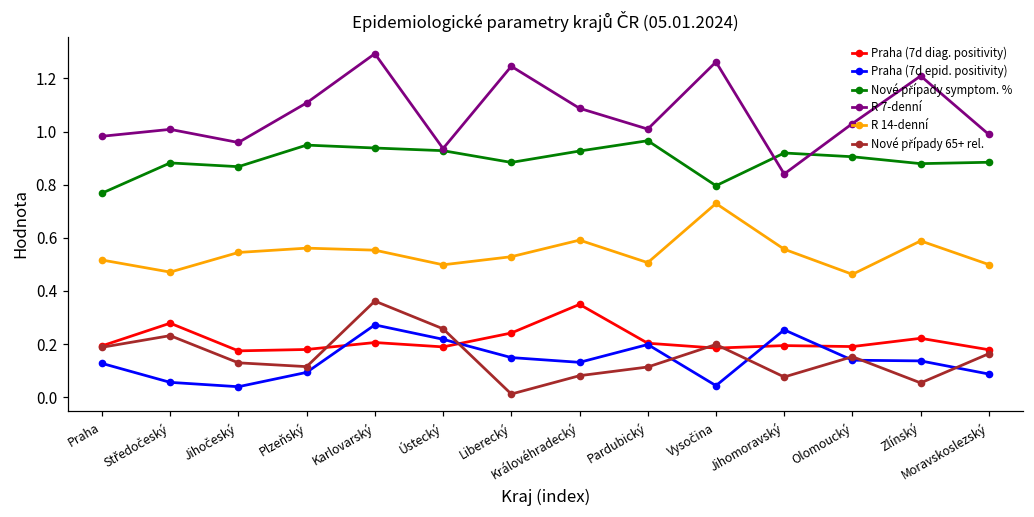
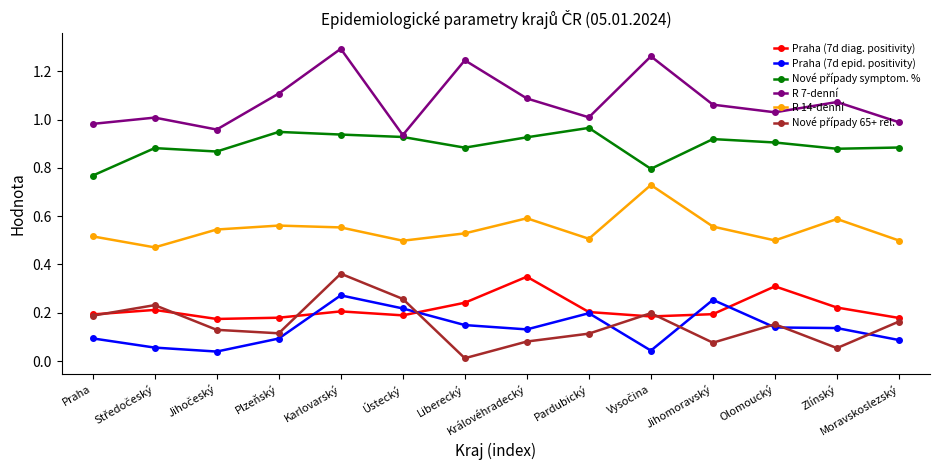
  {
    "Praha (7d diag. positivity)": {
-     "Středočeský": 0.28,
+     "Středočeský": 0.21,
      "Jihočeský": 0.17,
      "Plzeňský": 0.18,
      "Karlovarský": 0.21,
      "Ústecký": 0.19,
      "Liberecký": 0.24,
      "Královéhradecký": 0.35,
      "Vysočina": 0.18,
      "Jihomoravský": 0.19,
-     "Olomoucký": 0.19,
+     "Olomoucký": 0.31,
      "Zlínský": 0.22,
      "Moravskoslezský": 0.18
    },
    "Praha (7d epid. positivity)": {
-     "Praha": 0.13,
+     "Praha": 0.09,
      "Středočeský": 0.06,
      "Jihočeský": 0.04,
      "Plzeňský": 0.09,
      "Karlovarský": 0.27,
      "Ústecký": 0.22,
      "Liberecký": 0.15,
      "Královéhradecký": 0.13,
      "Vysočina": 0.04,
      "Jihomoravský": 0.25,
      "Olomoucký": 0.14,
      "Zlínský": 0.14,
      "Moravskoslezský": 0.09
    },
    "Nové případy symptom. %": {
      "Praha": 0.77,
      "Středočeský": 0.88,
      "Jihočeský": 0.87,
      "Plzeňský": 0.95,
      "Karlovarský": 0.94,
      "Liberecký": 0.88,
      "Královéhradecký": 0.93,
      "Pardubický": 0.97,
      "Vysočina": 0.80,
      "Jihomoravský": 0.92,
      "Olomoucký": 0.91,
      "Zlínský": 0.88,
      "Moravskoslezský": 0.88
    },
    "R 7-denní": {
      "Praha": 0.98,
      "Středočeský": 1.01,
      "Jihočeský": 0.96,
      "Plzeňský": 1.11,
      "Karlovarský": 1.29,
      "Liberecký": 1.25,
      "Královéhradecký": 1.09,
      "Pardubický": 1.01,
      "Vysočina": 1.26,
-     "Jihomoravský": 0.84,
+     "Jihomoravský": 1.06,
      "Olomoucký": 1.03,
-     "Zlínský": 1.21,
+     "Zlínský": 1.07,
      "Moravskoslezský": 0.99
    },
    "R 14-denní": {
      "Praha": 0.52,
      "Středočeský": 0.47,
      "Jihočeský": 0.54,
      "Plzeňský": 0.56,
      "Karlovarský": 0.55,
      "Ústecký": 0.50,
      "Liberecký": 0.53,
      "Královéhradecký": 0.59,
      "Pardubický": 0.51,
      "Vysočina": 0.73,
      "Jihomoravský": 0.56,
-     "Olomoucký": 0.46,
+     "Olomoucký": 0.50,
      "Zlínský": 0.59,
      "Moravskoslezský": 0.50
    },
    "Nové případy 65+ rel.": {
      "Středočeský": 0.23,
      "Jihočeský": 0.13,
      "Plzeňský": 0.11,
      "Karlovarský": 0.36,
      "Ústecký": 0.26,
      "Liberecký": 0.01,
      "Královéhradecký": 0.08,
      "Pardubický": 0.11,
      "Vysočina": 0.20,
      "Jihomoravský": 0.08,
      "Olomoucký": 0.15,
      "Zlínský": 0.05,
      "Moravskoslezský": 0.16
    }
  }
